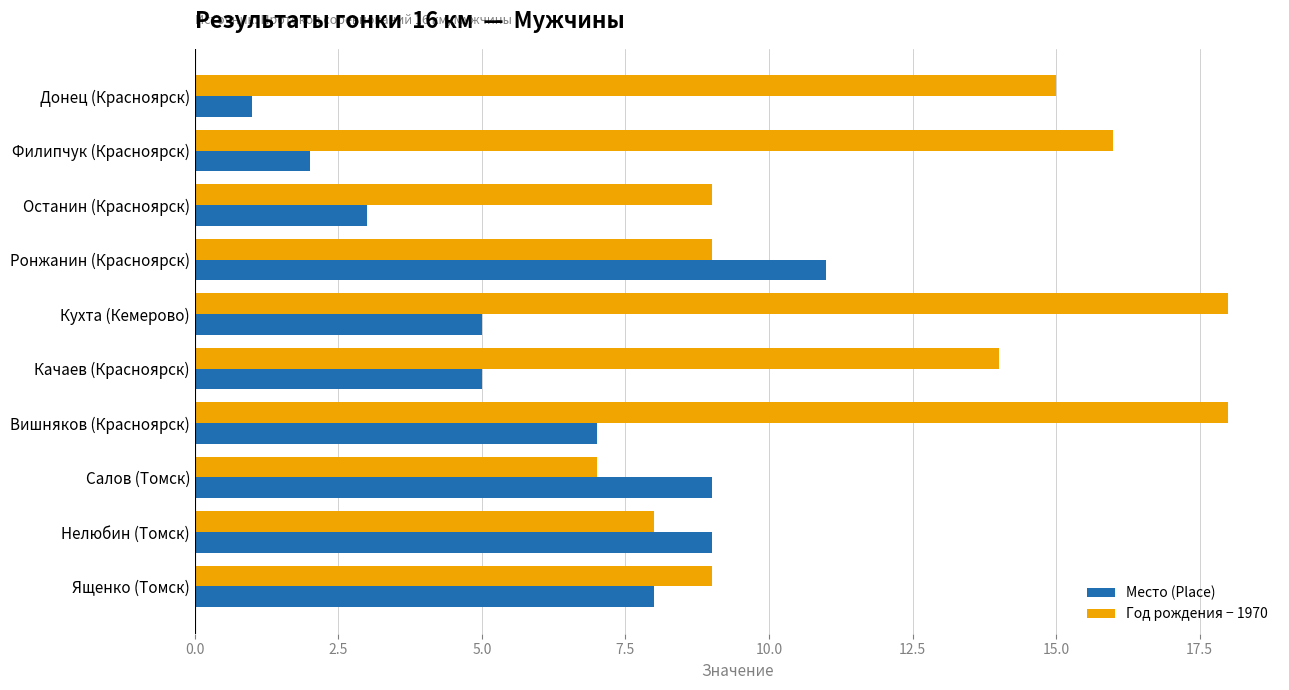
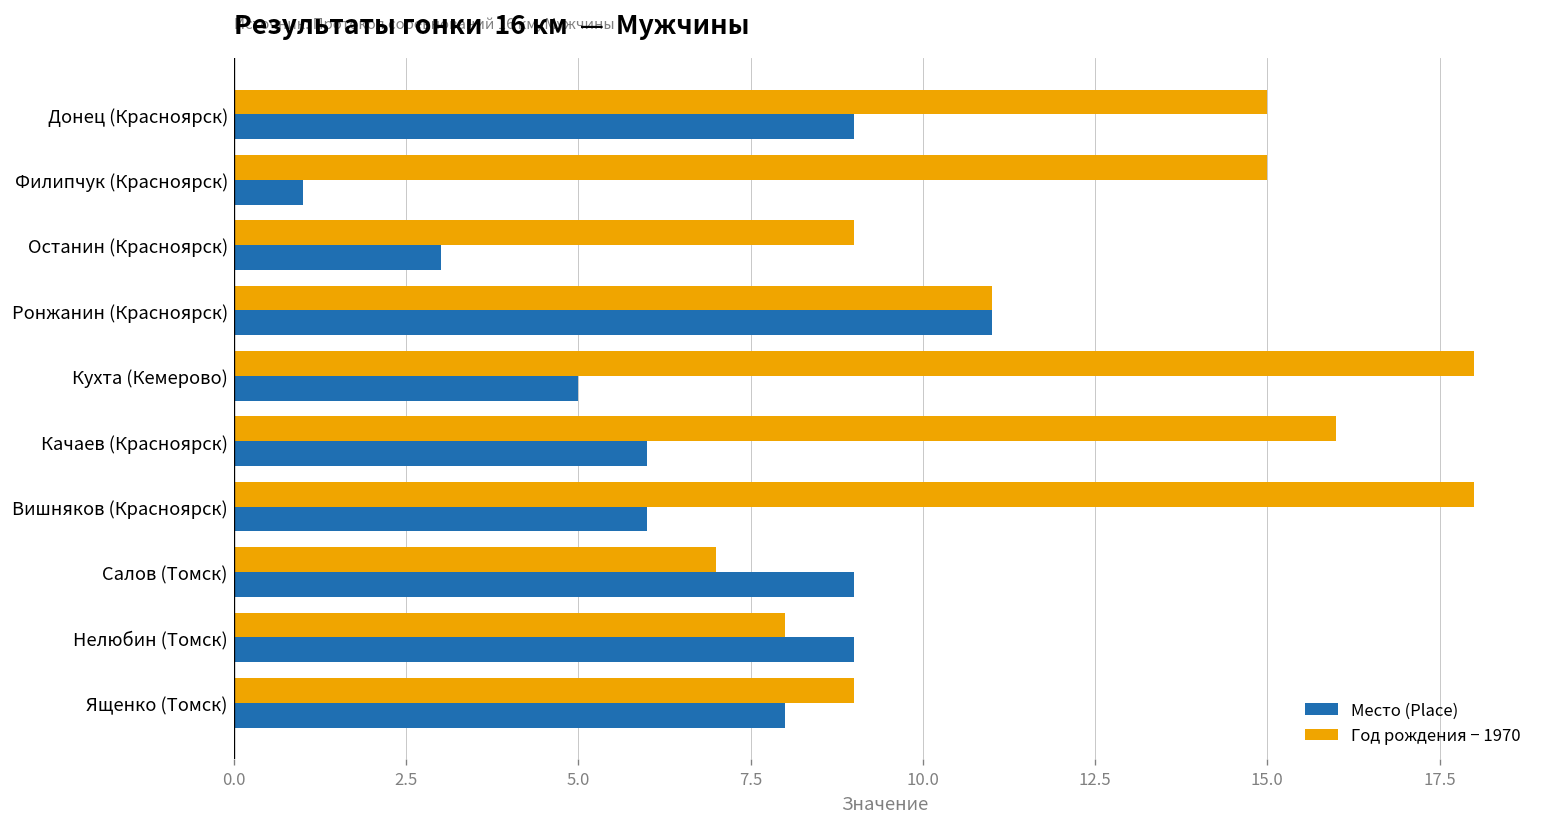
  {
    "Место (Place)": {
-     "Донец (Красноярск)": 1,
-     "Филипчук (Красноярск)": 2,
+     "Донец (Красноярск)": 9,
+     "Филипчук (Красноярск)": 1,
      "Останин (Красноярск)": 3,
      "Ронжанин (Красноярск)": 11,
      "Кухта (Кемерово)": 5,
-     "Качаев (Красноярск)": 5,
-     "Вишняков (Красноярск)": 7,
+     "Качаев (Красноярск)": 6,
+     "Вишняков (Красноярск)": 6,
      "Салов (Томск)": 9,
      "Нелюбин (Томск)": 9,
      "Ященко (Томск)": 8
    },
    "Год рождения − 1970": {
      "Донец (Красноярск)": 15.0,
-     "Филипчук (Красноярск)": 16.0,
+     "Филипчук (Красноярск)": 15.0,
      "Останин (Красноярск)": 9.0,
-     "Ронжанин (Красноярск)": 9.0,
+     "Ронжанин (Красноярск)": 11.0,
      "Кухта (Кемерово)": 18.0,
-     "Качаев (Красноярск)": 14.0,
+     "Качаев (Красноярск)": 16.0,
      "Вишняков (Красноярск)": 18.0,
      "Салов (Томск)": 7.0,
      "Нелюбин (Томск)": 8.0,
      "Ященко (Томск)": 9.0
    }
  }
